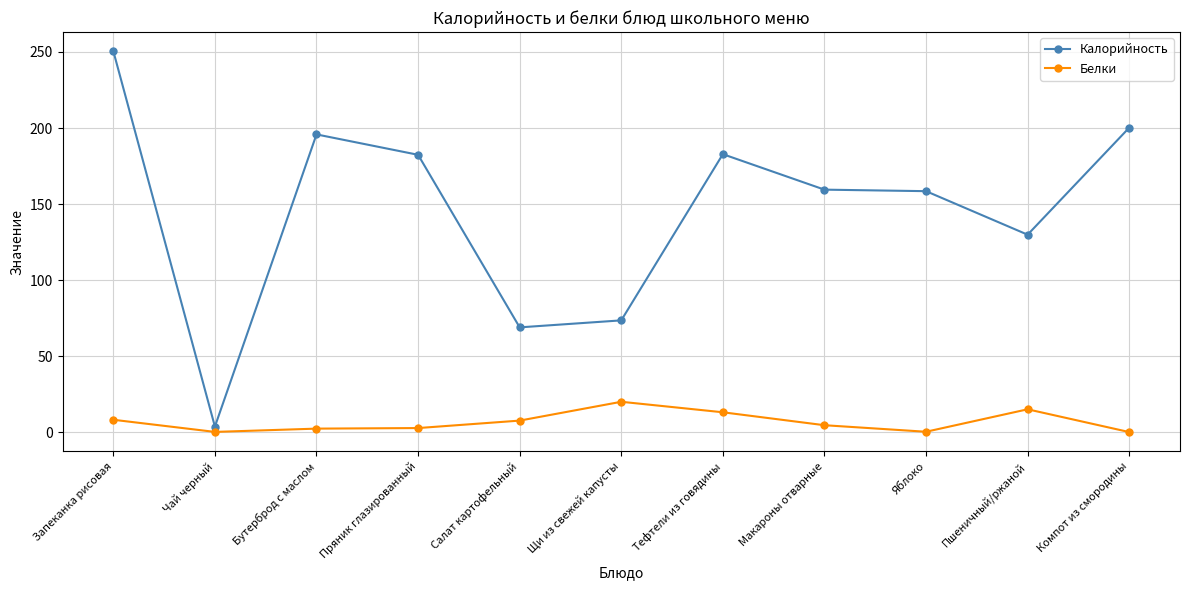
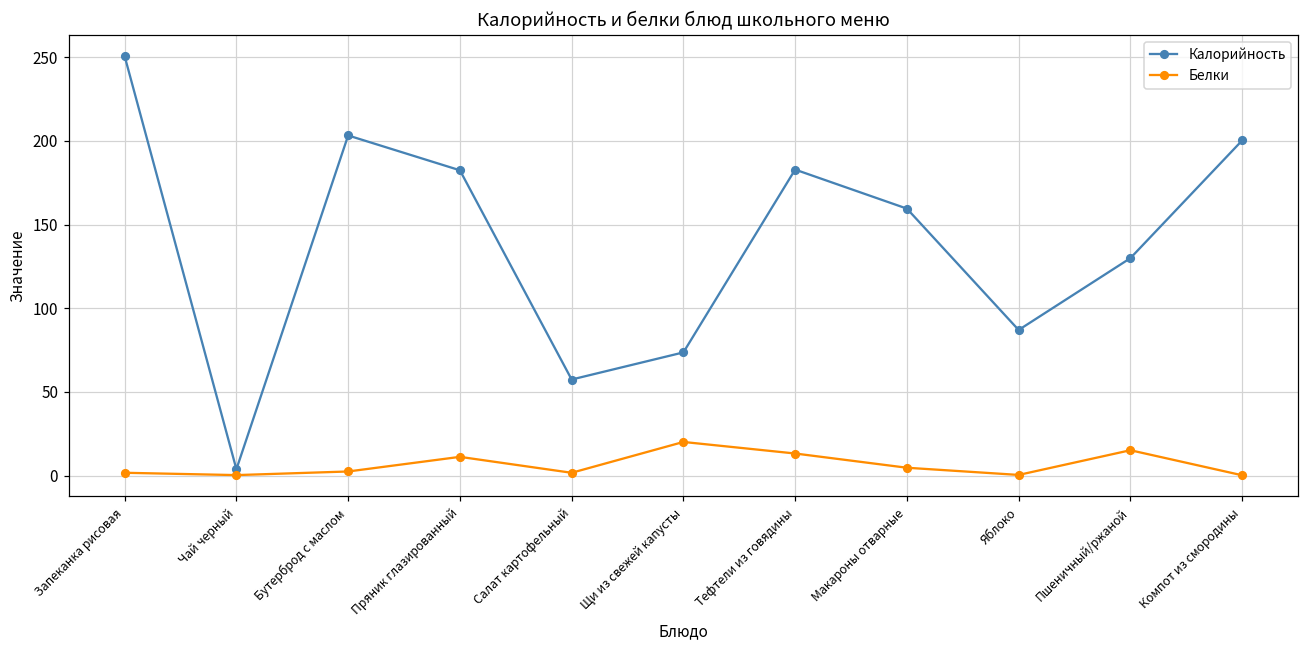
  {
    "Калорийность": {
      "Запеканка рисовая": 251,
      "Чай черный": 4,
-     "Бутерброд с маслом": 196,
+     "Бутерброд с маслом": 203,
      "Пряник глазированный": 182,
-     "Салат картофельный": 69,
+     "Салат картофельный": 57,
      "Щи из свежей капусты": 74,
      "Тефтели из говядины": 183,
      "Макароны отварные": 160,
-     "Яблоко": 159,
+     "Яблоко": 87,
      "Пшеничный/ржаной": 130,
      "Компот из смородины": 200
    },
    "Белки": {
-     "Запеканка рисовая": 8,
+     "Запеканка рисовая": 2,
      "Чай черный": 0,
      "Бутерброд с маслом": 2,
-     "Пряник глазированный": 3,
-     "Салат картофельный": 8,
+     "Пряник глазированный": 11,
+     "Салат картофельный": 2,
      "Щи из свежей капусты": 20,
      "Тефтели из говядины": 13,
      "Макароны отварные": 5,
      "Яблоко": 0,
      "Пшеничный/ржаной": 15,
      "Компот из смородины": 0
    }
  }
